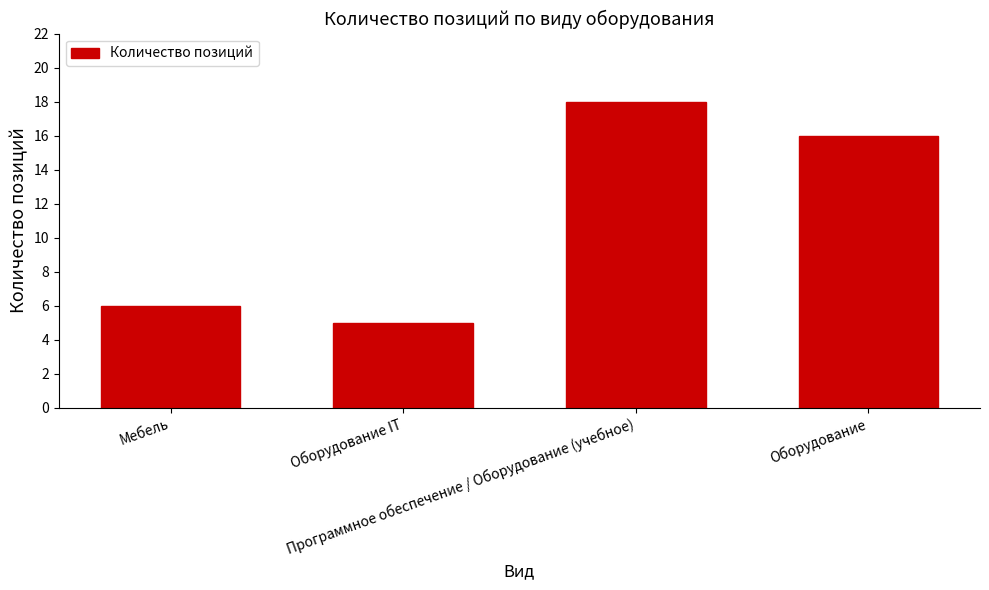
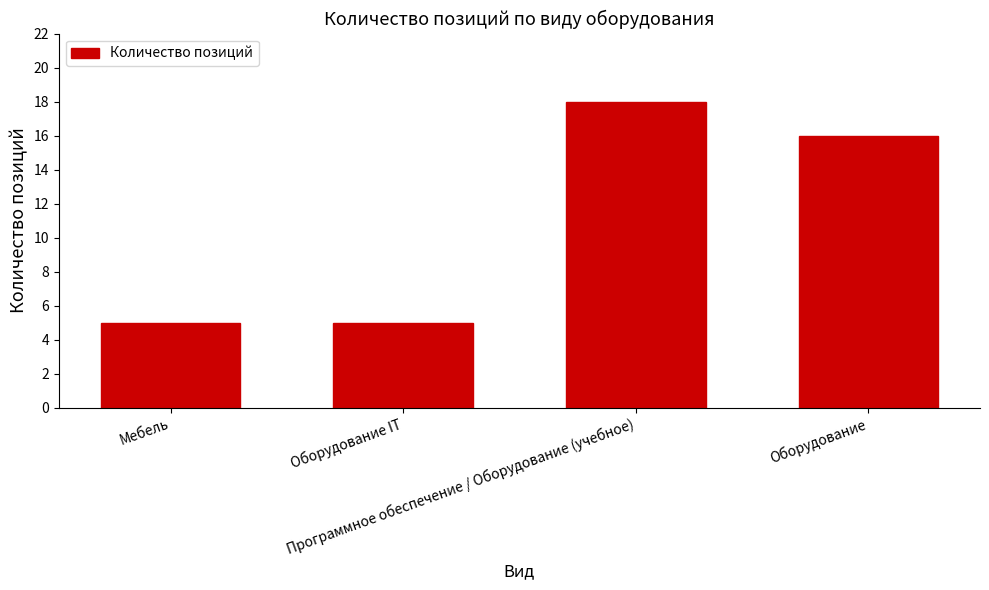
  {
-   "Мебель": 6,
+   "Мебель": 5,
    "Оборудование IT": 5,
    "Программное обеспечение / Оборудование (учебное)": 18,
    "Оборудование": 16
  }
